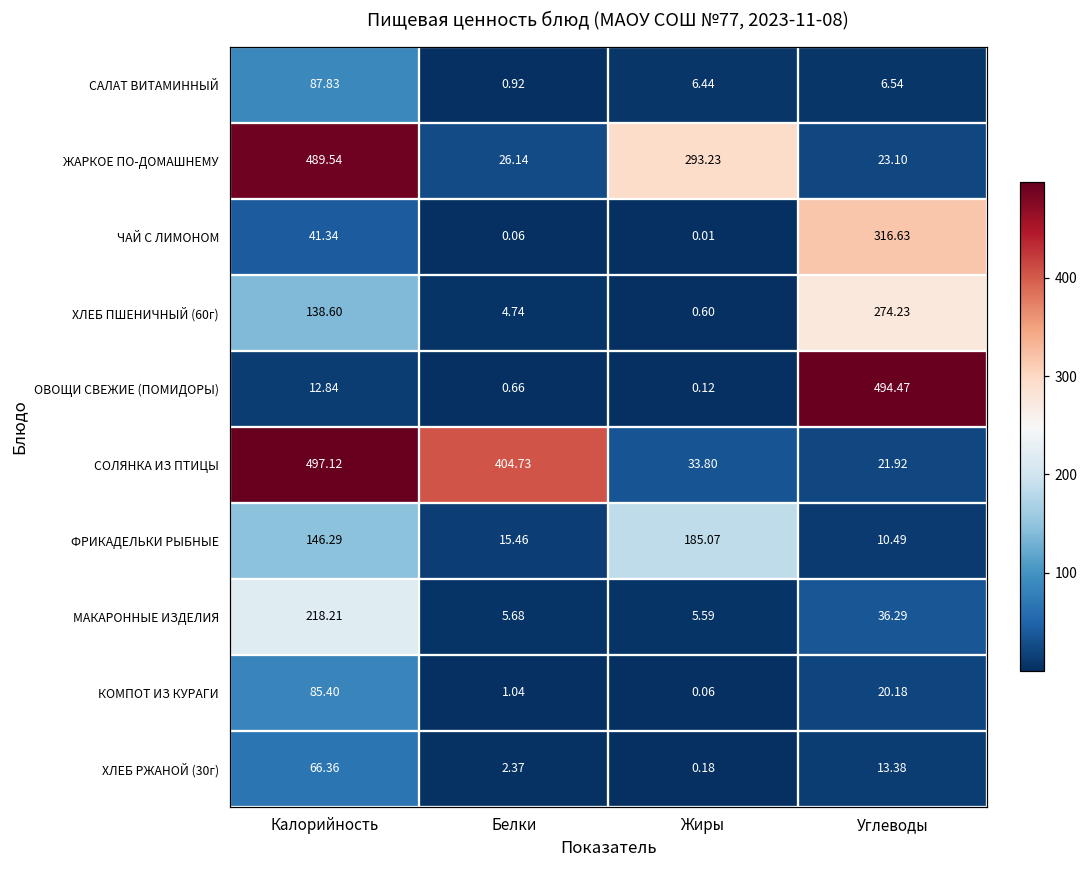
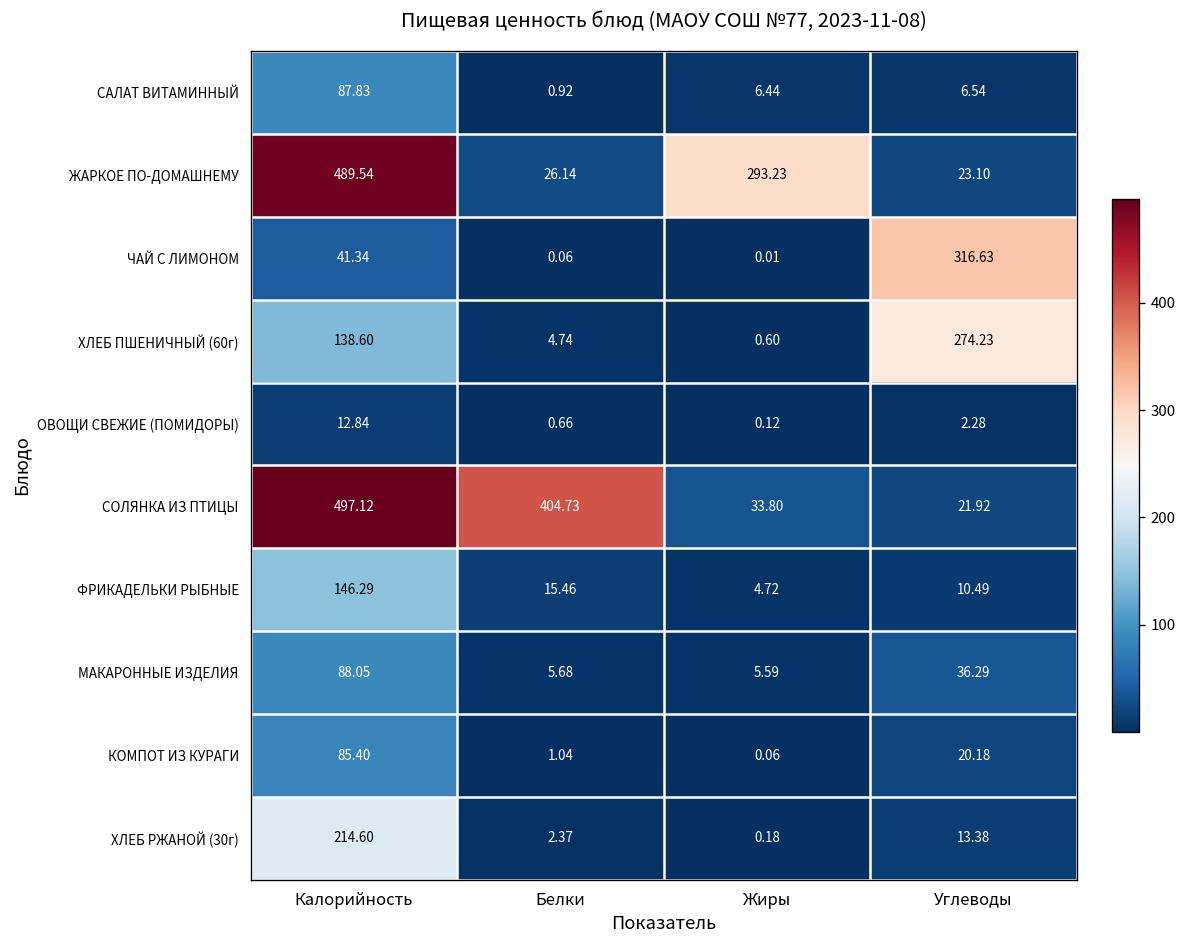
  {
    "САЛАТ ВИТАМИННЫЙ": {
      "Калорийность": 87.83,
      "Белки": 0.92,
      "Жиры": 6.44,
      "Углеводы": 6.54
    },
    "ЖАРКОЕ ПО-ДОМАШНЕМУ": {
      "Калорийность": 489.54,
      "Белки": 26.14,
      "Жиры": 293.23,
      "Углеводы": 23.10
    },
    "ЧАЙ С ЛИМОНОМ": {
      "Калорийность": 41.34,
      "Белки": 0.06,
      "Жиры": 0.01,
      "Углеводы": 316.63
    },
    "ХЛЕБ ПШЕНИЧНЫЙ (60г)": {
      "Калорийность": 138.60,
      "Белки": 4.74,
      "Жиры": 0.60,
      "Углеводы": 274.23
    },
    "ОВОЩИ СВЕЖИЕ (ПОМИДОРЫ)": {
      "Калорийность": 12.84,
      "Белки": 0.66,
      "Жиры": 0.12,
-     "Углеводы": 494.47
+     "Углеводы": 2.28
    },
    "СОЛЯНКА ИЗ ПТИЦЫ": {
      "Калорийность": 497.12,
      "Белки": 404.73,
      "Жиры": 33.80,
      "Углеводы": 21.92
    },
    "ФРИКАДЕЛЬКИ РЫБНЫЕ": {
      "Калорийность": 146.29,
      "Белки": 15.46,
-     "Жиры": 185.07,
+     "Жиры": 4.72,
      "Углеводы": 10.49
    },
    "МАКАРОННЫЕ ИЗДЕЛИЯ": {
-     "Калорийность": 218.21,
+     "Калорийность": 88.05,
      "Белки": 5.68,
      "Жиры": 5.59,
      "Углеводы": 36.29
    },
    "КОМПОТ ИЗ КУРАГИ": {
      "Калорийность": 85.40,
      "Белки": 1.04,
      "Жиры": 0.06,
      "Углеводы": 20.18
    },
    "ХЛЕБ РЖАНОЙ (30г)": {
-     "Калорийность": 66.36,
+     "Калорийность": 214.60,
      "Белки": 2.37,
      "Жиры": 0.18,
      "Углеводы": 13.38
    }
  }
